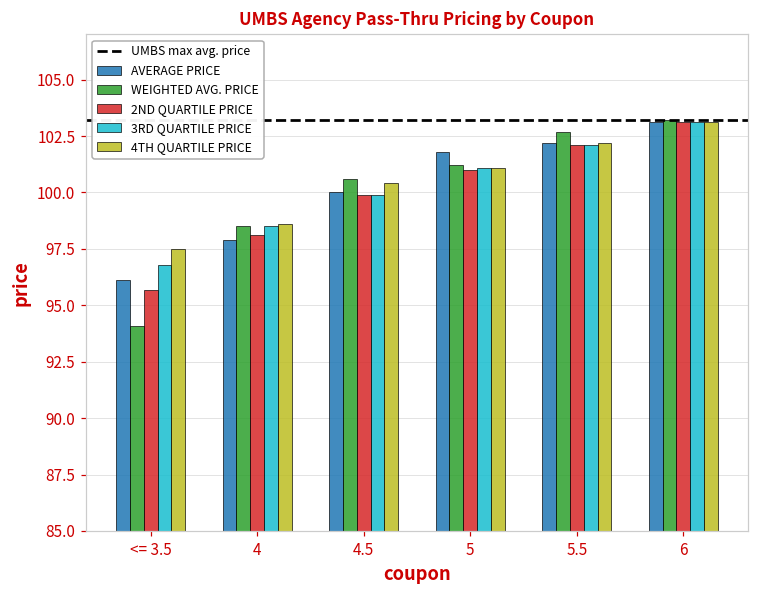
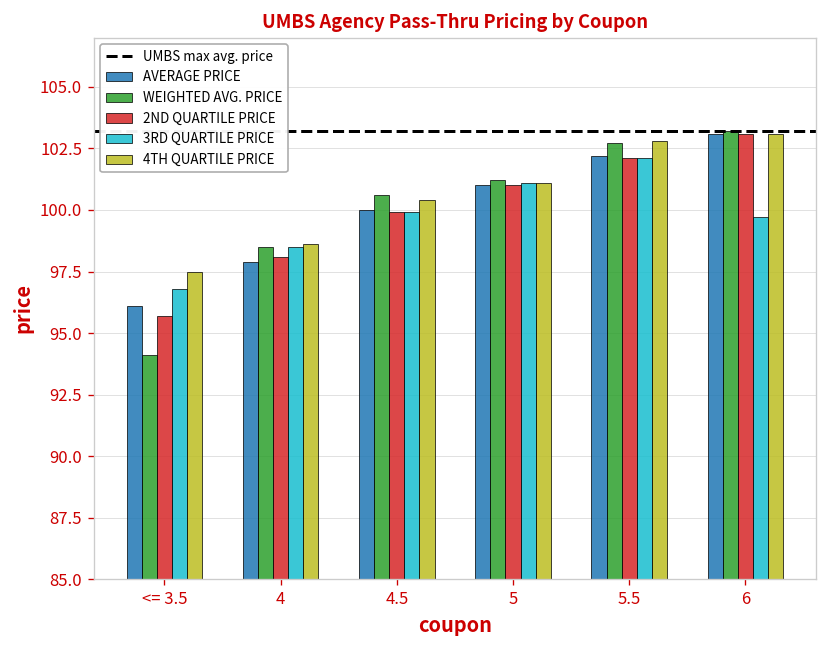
  {
    "AVERAGE PRICE": {
      "<= 3.5": 96.1,
      "4": 97.9,
      "4.5": 100.0,
-     "5": 101.8,
+     "5": 101.0,
      "5.5": 102.2,
      "6": 103.1
    },
    "WEIGHTED AVG. PRICE": {
      "<= 3.5": 94.1,
      "4": 98.5,
      "4.5": 100.6,
      "5": 101.2,
      "5.5": 102.7,
      "6": 103.2
    },
    "2ND QUARTILE PRICE": {
      "<= 3.5": 95.7,
      "4": 98.1,
      "4.5": 99.9,
      "5": 101.0,
      "5.5": 102.1,
      "6": 103.1
    },
    "3RD QUARTILE PRICE": {
      "<= 3.5": 96.8,
      "4": 98.5,
      "4.5": 99.9,
      "5": 101.1,
      "5.5": 102.1,
-     "6": 103.1
+     "6": 99.7
    },
    "4TH QUARTILE PRICE": {
      "<= 3.5": 97.5,
      "4": 98.6,
      "4.5": 100.4,
      "5": 101.1,
-     "5.5": 102.2,
+     "5.5": 102.8,
      "6": 103.1
    }
  }
